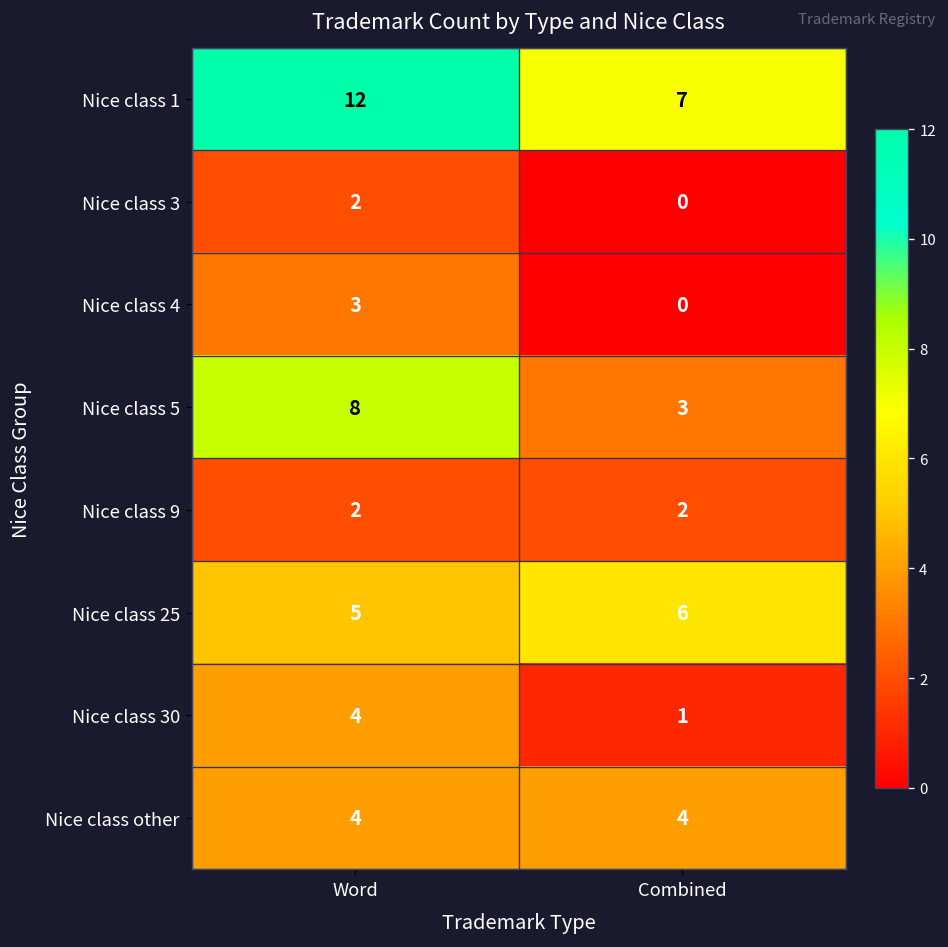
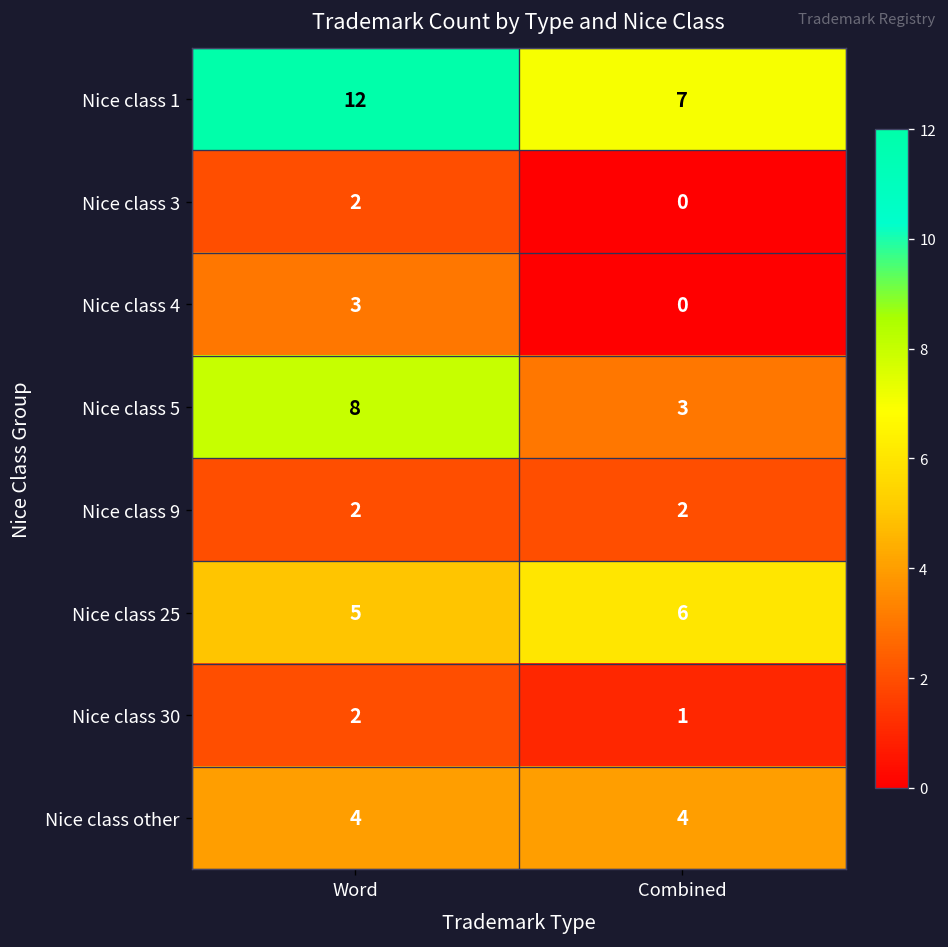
  {
    "Nice class 1": {
      "Word": 12,
      "Combined": 7
    },
    "Nice class 3": {
      "Word": 2,
      "Combined": 0
    },
    "Nice class 4": {
      "Word": 3,
      "Combined": 0
    },
    "Nice class 5": {
      "Word": 8,
      "Combined": 3
    },
    "Nice class 9": {
      "Word": 2,
      "Combined": 2
    },
    "Nice class 25": {
      "Word": 5,
      "Combined": 6
    },
    "Nice class 30": {
-     "Word": 4,
+     "Word": 2,
      "Combined": 1
    },
    "Nice class other": {
      "Word": 4,
      "Combined": 4
    }
  }
